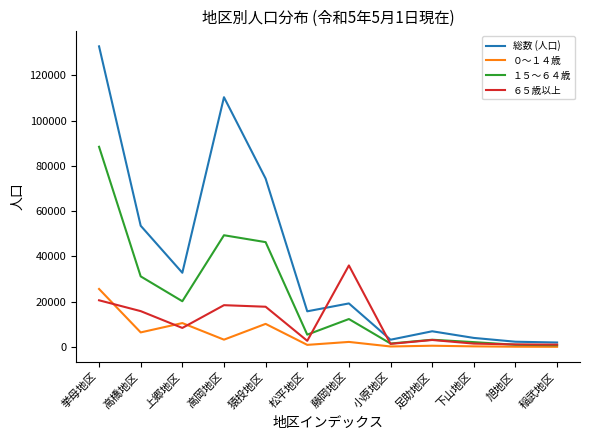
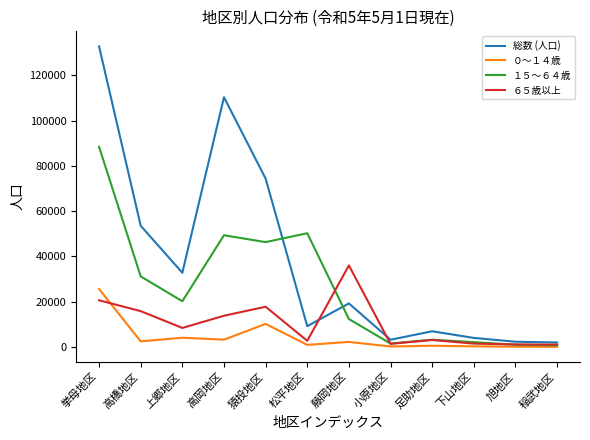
  {
    "総数 (人口)": {
      "挙母地区": 133000,
      "高橋地区": 54000,
      "上郷地区": 33000,
      "高岡地区": 110000,
      "猿投地区": 74000,
-     "松平地区": 16000,
+     "松平地区": 9000,
      "藤岡地区": 19000,
      "小原地区": 3000,
      "足助地区": 7000,
      "下山地区": 4000,
      "旭地区": 2000
    },
    "０～１４歳": {
      "挙母地区": 26000,
-     "高橋地区": 6000,
-     "上郷地区": 11000,
+     "高橋地区": 3000,
+     "上郷地区": 4000,
      "高岡地区": 3000,
      "猿投地区": 10000,
      "松平地区": 1000,
      "藤岡地区": 2000,
      "小原地区": 0,
      "足助地区": 1000,
      "下山地区": 0
    },
    "１５～６４歳": {
      "挙母地区": 88000,
      "高橋地区": 31000,
      "上郷地区": 20000,
      "高岡地区": 49000,
      "猿投地区": 46000,
-     "松平地区": 5000,
+     "松平地区": 50000,
      "藤岡地区": 12000
    },
    "６５歳以上": {
      "挙母地区": 21000,
      "高橋地区": 16000,
      "上郷地区": 8000,
-     "高岡地区": 18000,
+     "高岡地区": 14000,
      "猿投地区": 18000,
      "松平地区": 3000,
      "藤岡地区": 36000
    }
  }
